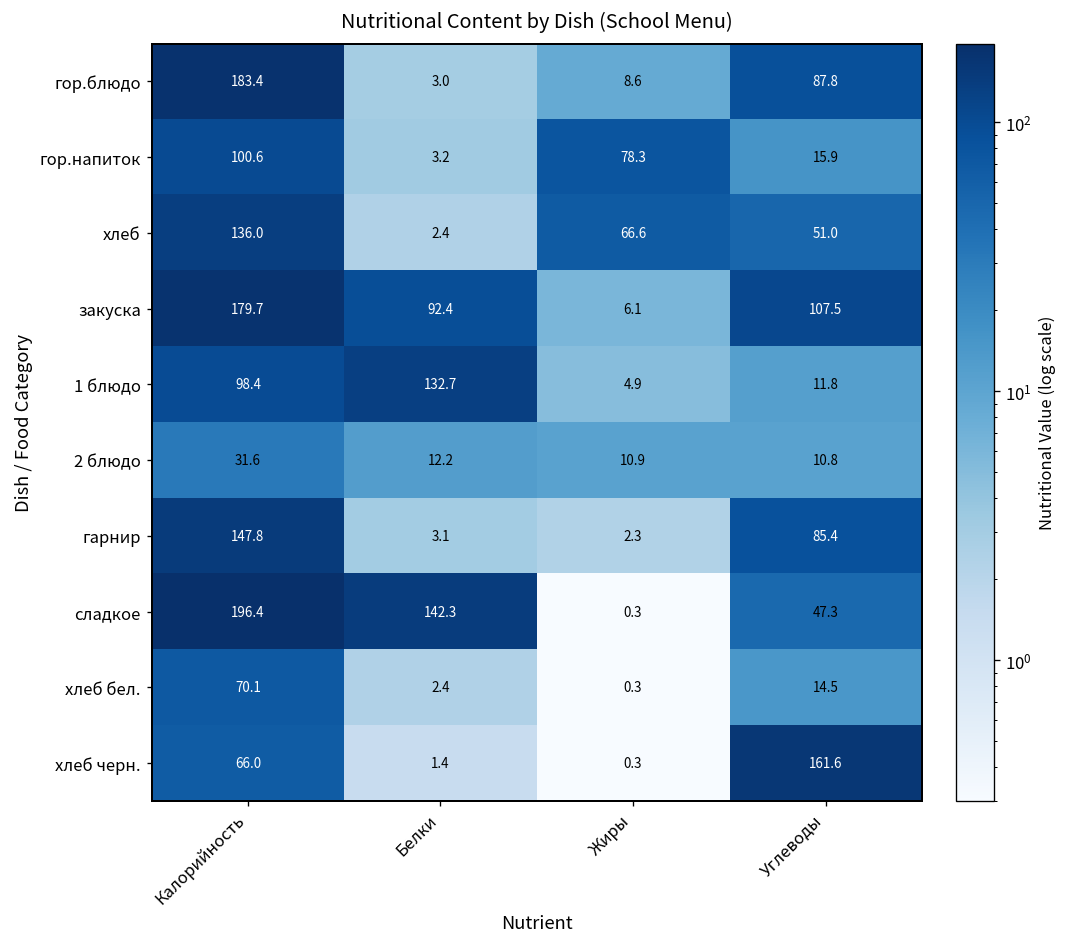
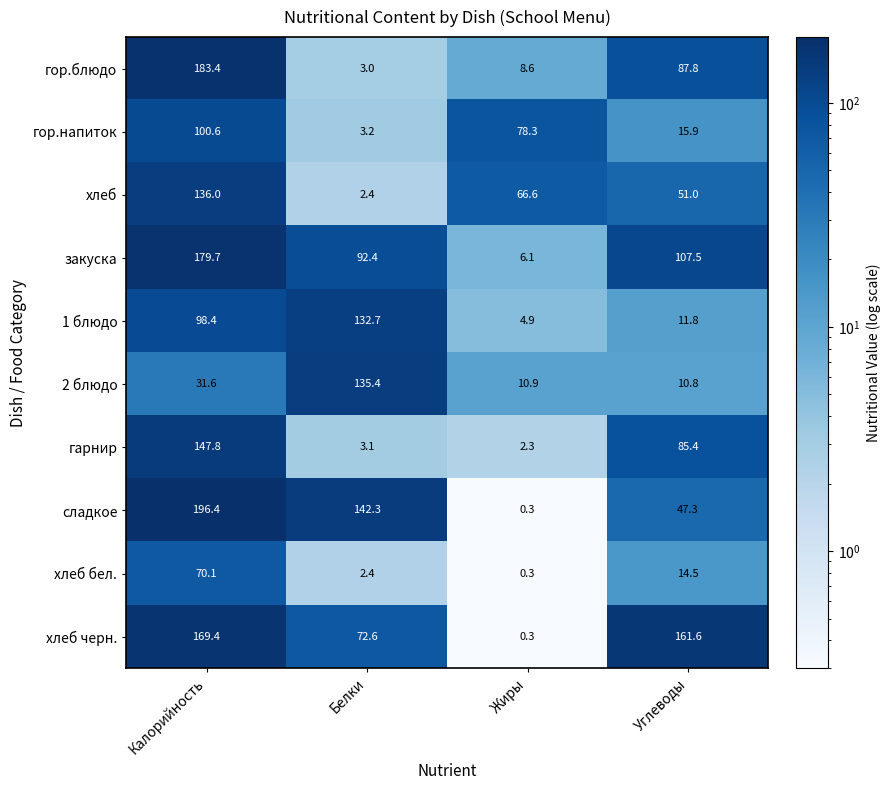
  {
    "гор.блюдо": {
      "Калорийность": 183.4,
      "Белки": 3.0,
      "Жиры": 8.6,
      "Углеводы": 87.8
    },
    "гор.напиток": {
      "Калорийность": 100.6,
      "Белки": 3.2,
      "Жиры": 78.3,
      "Углеводы": 15.9
    },
    "хлеб": {
      "Калорийность": 136.0,
      "Белки": 2.4,
      "Жиры": 66.6,
      "Углеводы": 51.0
    },
    "закуска": {
      "Калорийность": 179.7,
      "Белки": 92.4,
      "Жиры": 6.1,
      "Углеводы": 107.5
    },
    "1 блюдо": {
      "Калорийность": 98.4,
      "Белки": 132.7,
      "Жиры": 4.9,
      "Углеводы": 11.8
    },
    "2 блюдо": {
      "Калорийность": 31.6,
-     "Белки": 12.2,
+     "Белки": 135.4,
      "Жиры": 10.9,
      "Углеводы": 10.8
    },
    "гарнир": {
      "Калорийность": 147.8,
      "Белки": 3.1,
      "Жиры": 2.3,
      "Углеводы": 85.4
    },
    "сладкое": {
      "Калорийность": 196.4,
      "Белки": 142.3,
      "Жиры": 0.3,
      "Углеводы": 47.3
    },
    "хлеб бел.": {
      "Калорийность": 70.1,
      "Белки": 2.4,
      "Жиры": 0.3,
      "Углеводы": 14.5
    },
    "хлеб черн.": {
-     "Калорийность": 66.0,
-     "Белки": 1.4,
+     "Калорийность": 169.4,
+     "Белки": 72.6,
      "Жиры": 0.3,
      "Углеводы": 161.6
    }
  }
